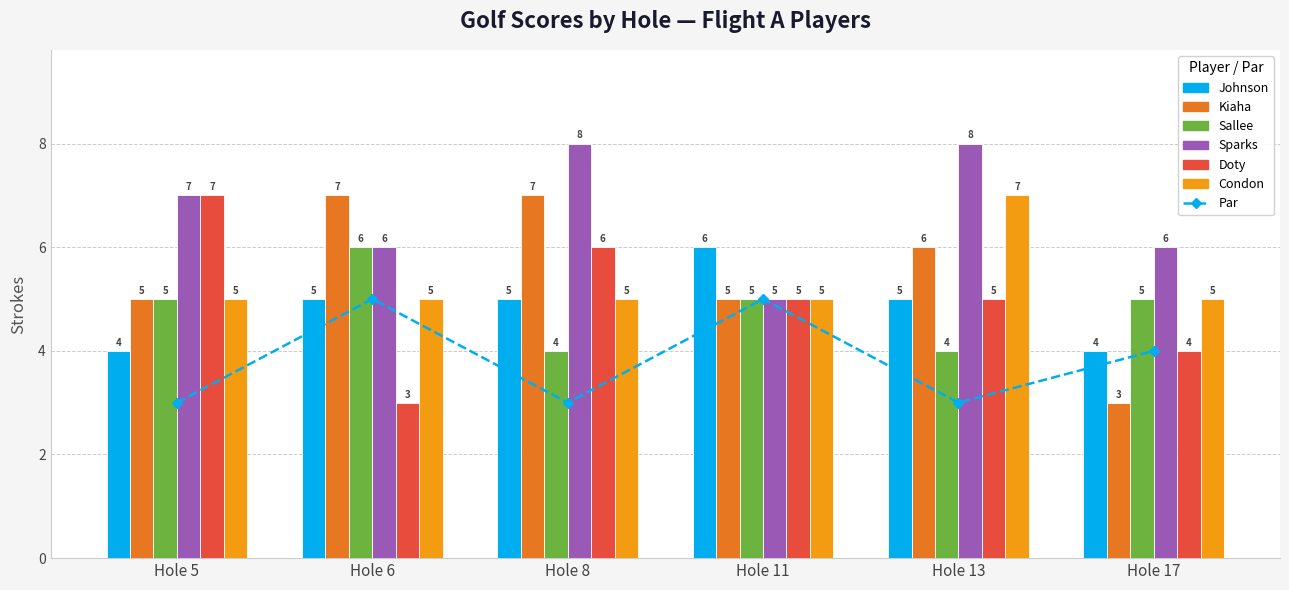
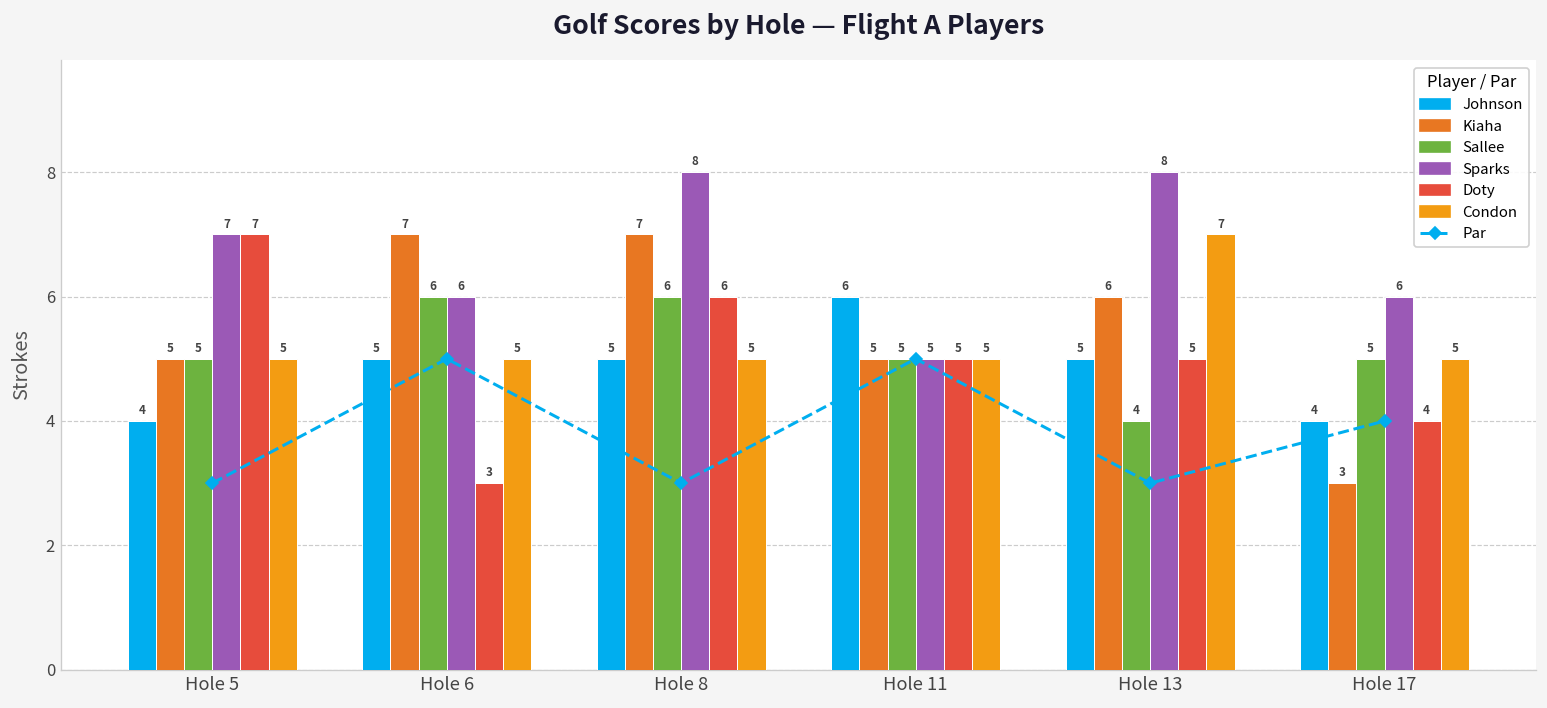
  {
    "Sallee": {
      "Hole 5": 5,
      "Hole 6": 6,
-     "Hole 8": 4,
+     "Hole 8": 6,
      "Hole 11": 5,
      "Hole 13": 4,
      "Hole 17": 5
    },
    "Sparks": {
      "Hole 5": 7,
      "Hole 6": 6,
      "Hole 8": 8,
      "Hole 11": 5,
      "Hole 13": 8,
      "Hole 17": 6
    }
  }
